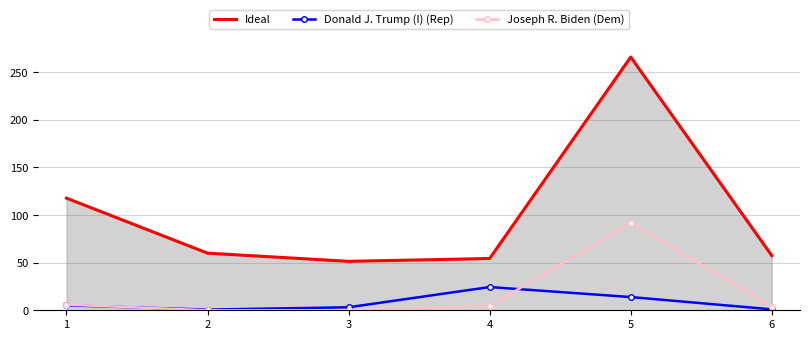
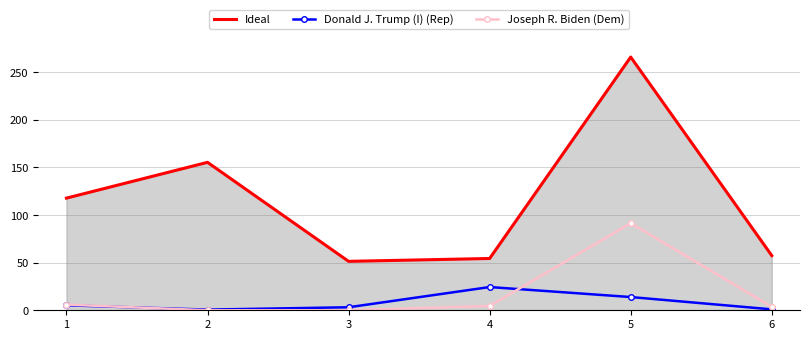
  {
    "Ideal": {
      "1": 120,
-     "2": 60,
+     "2": 160,
      "3": 50,
      "4": 50,
      "5": 270,
      "6": 60
    },
    "Donald J. Trump (I) (Rep)": {
      "3": 0,
      "4": 20,
      "5": 10
    },
    "Joseph R. Biden (Dem)": {
      "3": 0,
      "4": 0,
      "5": 90
    }
  }
